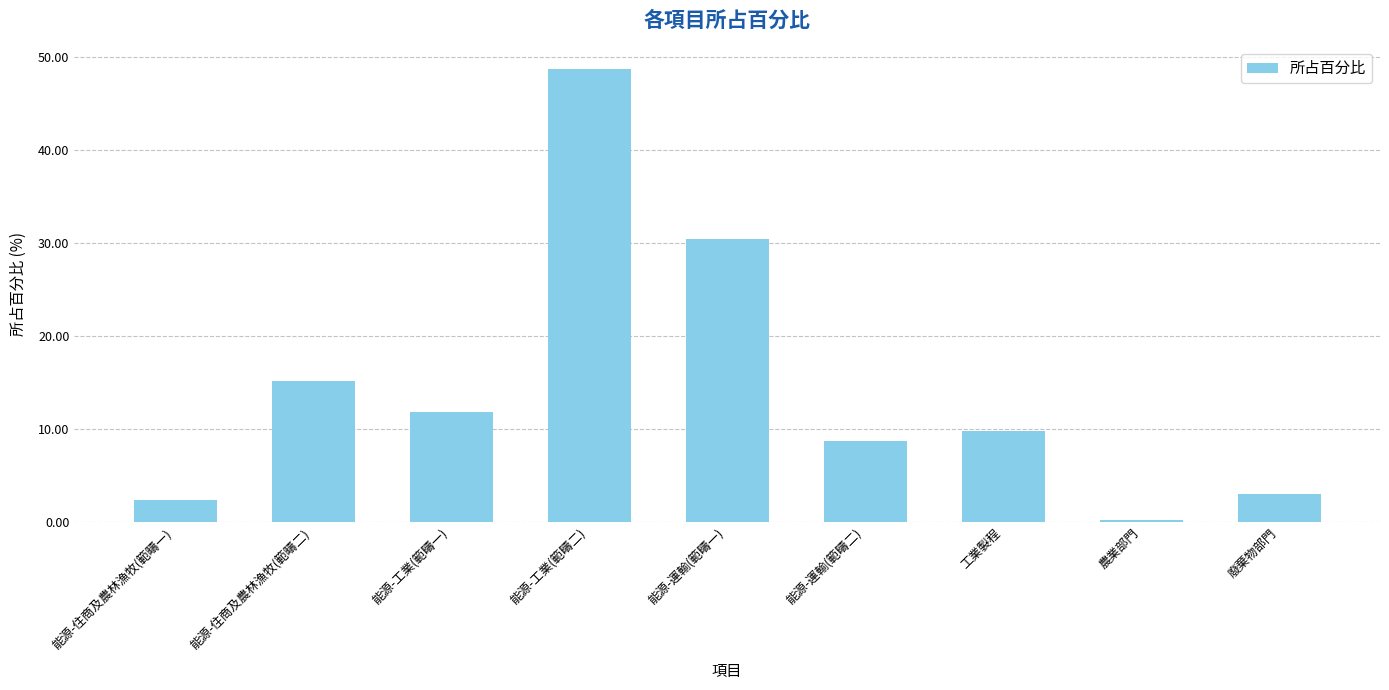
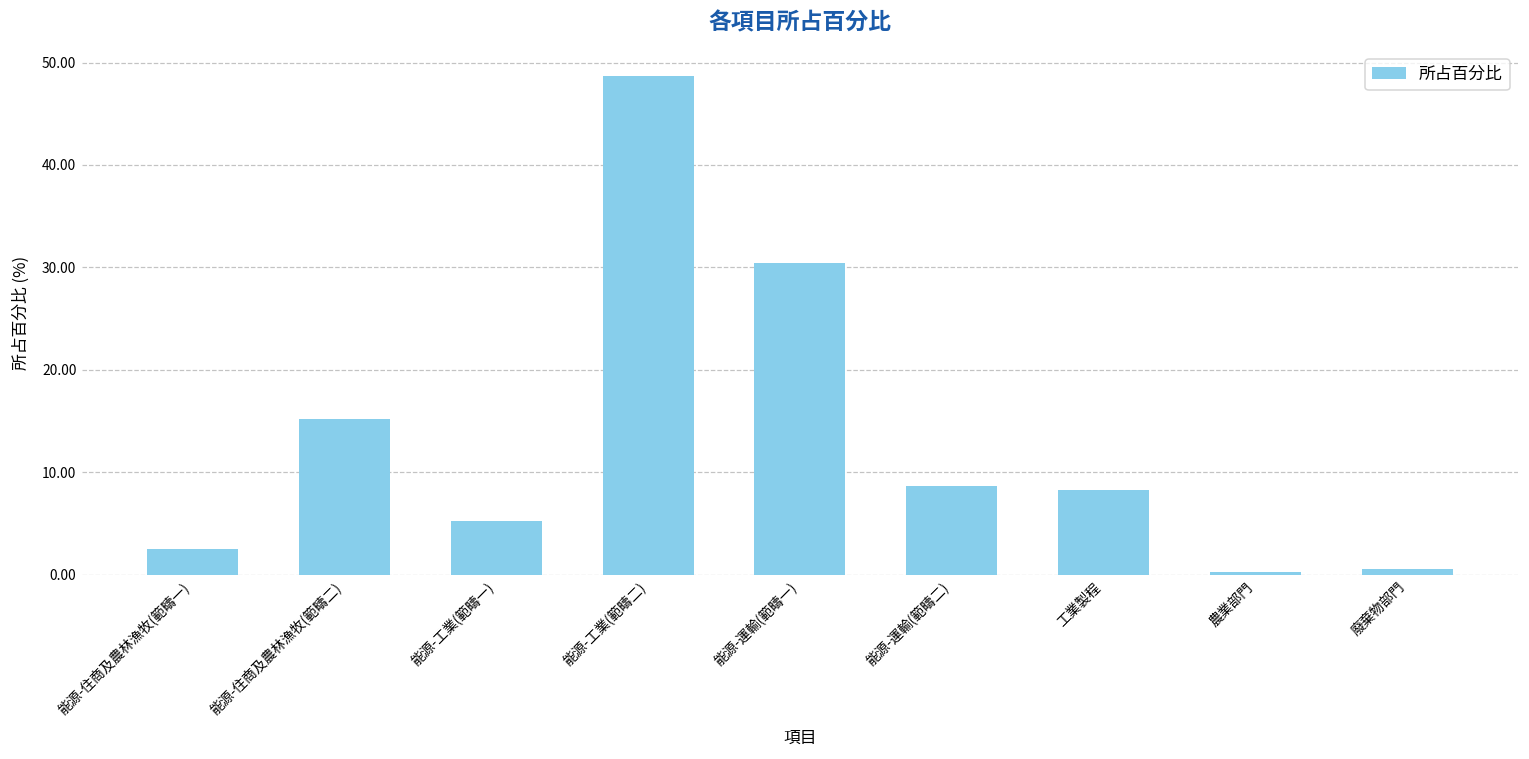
  {
    "能源-住商及農林漁牧(範疇一)": 2,
    "能源-住商及農林漁牧(範疇二)": 15,
-   "能源-工業(範疇一)": 12,
+   "能源-工業(範疇一)": 5,
    "能源-工業(範疇二)": 49,
    "能源-運輸(範疇一)": 30,
    "能源-運輸(範疇二)": 9,
-   "工業製程": 10,
+   "工業製程": 8,
    "農業部門": 0,
-   "廢棄物部門": 3
+   "廢棄物部門": 1
  }
